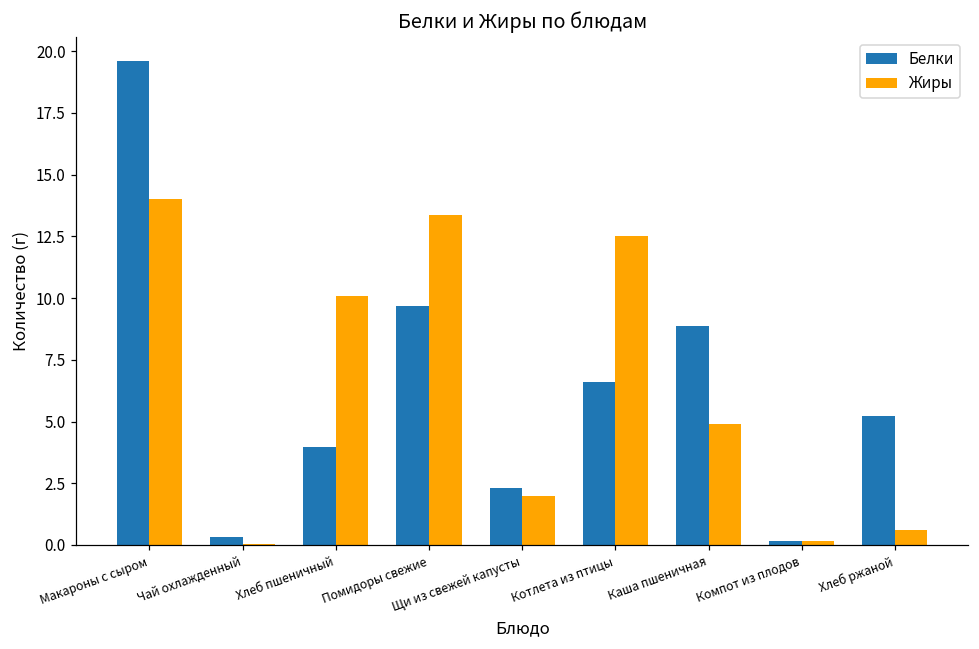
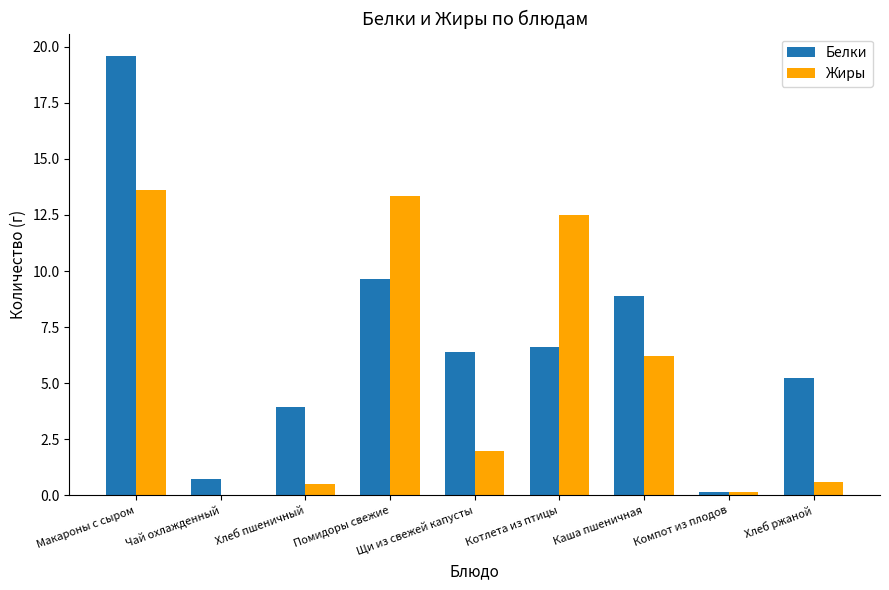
  {
    "Белки": {
      "Макароны с сыром": 19.6,
-     "Чай охлажденный": 0.3,
+     "Чай охлажденный": 0.7,
      "Хлеб пшеничный": 4.0,
      "Помидоры свежие": 9.7,
-     "Щи из свежей капусты": 2.3,
+     "Щи из свежей капусты": 6.4,
      "Котлета из птицы": 6.6,
      "Каша пшеничная": 8.9,
      "Компот из плодов": 0.2,
      "Хлеб ржаной": 5.2
    },
    "Жиры": {
-     "Макароны с сыром": 14.0,
-     "Хлеб пшеничный": 10.1,
+     "Макароны с сыром": 13.6,
+     "Хлеб пшеничный": 0.5,
      "Помидоры свежие": 13.4,
      "Щи из свежей капусты": 2.0,
      "Котлета из птицы": 12.5,
-     "Каша пшеничная": 4.9,
+     "Каша пшеничная": 6.2,
      "Компот из плодов": 0.2,
      "Хлеб ржаной": 0.6
    }
  }
